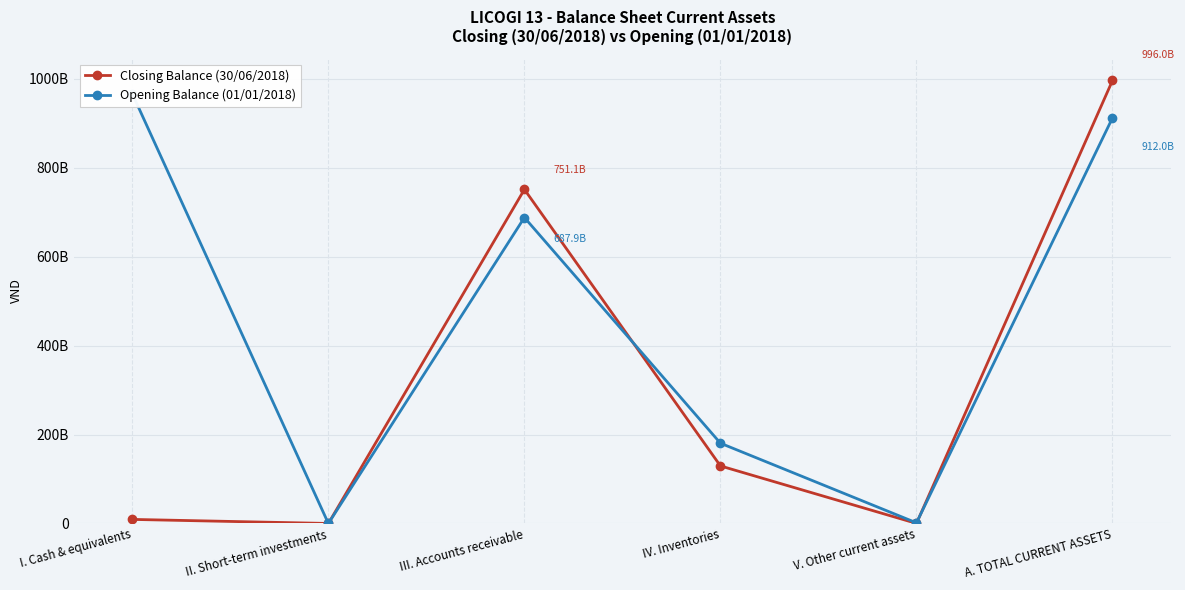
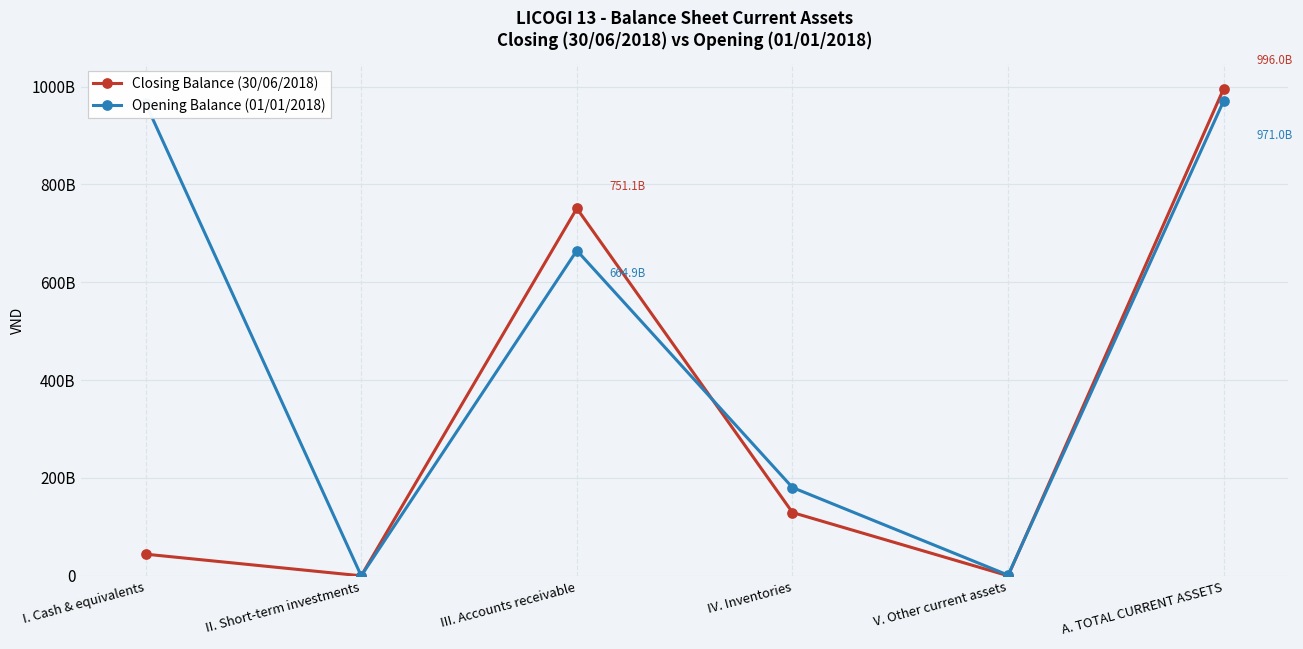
  {
    "Closing Balance (30/06/2018)": {
-     "I. Cash & equivalents": "10000000000",
+     "I. Cash & equivalents": "40000000000",
      "III. Accounts receivable": "750000000000",
      "IV. Inventories": "130000000000",
      "A. TOTAL CURRENT ASSETS": "1000000000000"
    },
    "Opening Balance (01/01/2018)": {
-     "III. Accounts receivable": "687.9B",
-     "A. TOTAL CURRENT ASSETS": "912.0B"
+     "III. Accounts receivable": "664.9B",
+     "A. TOTAL CURRENT ASSETS": "971.0B"
    }
  }
